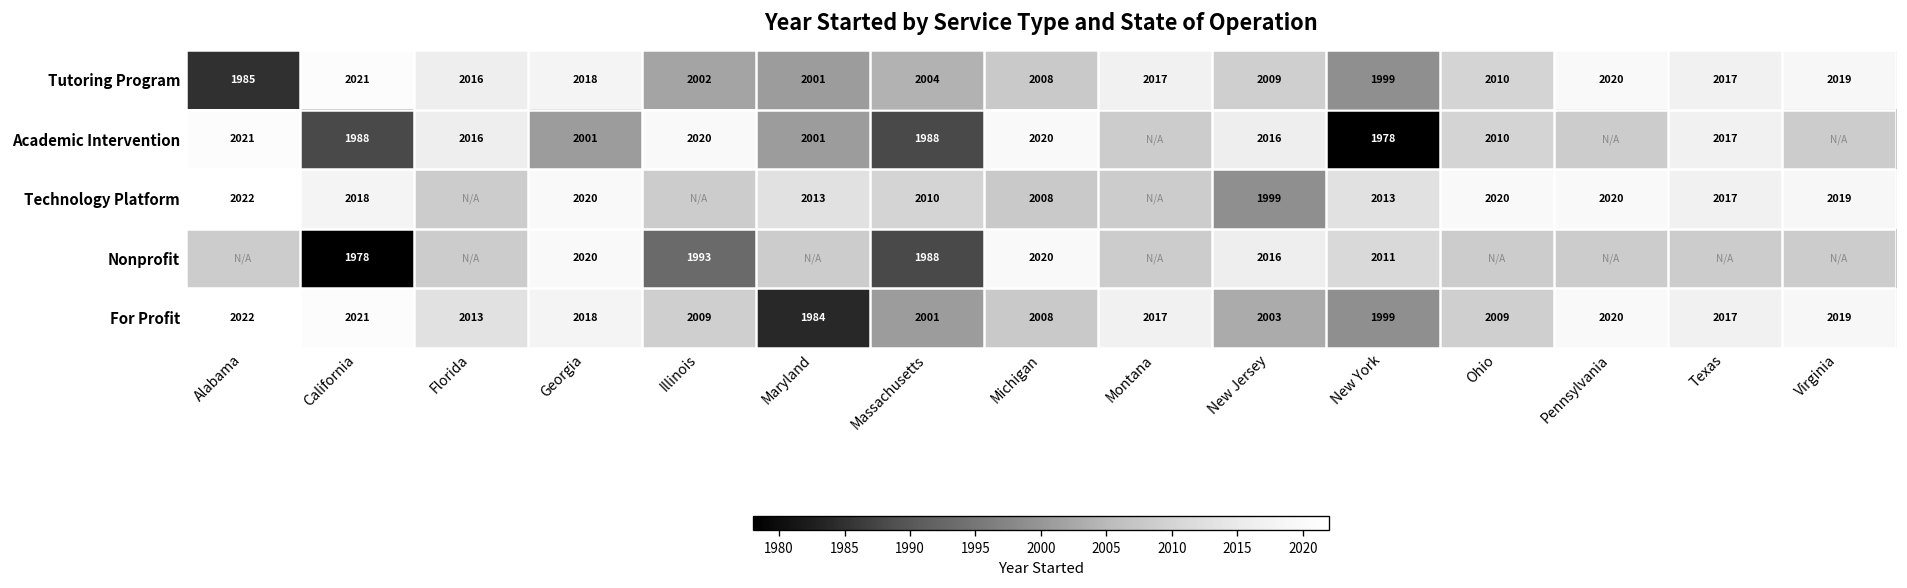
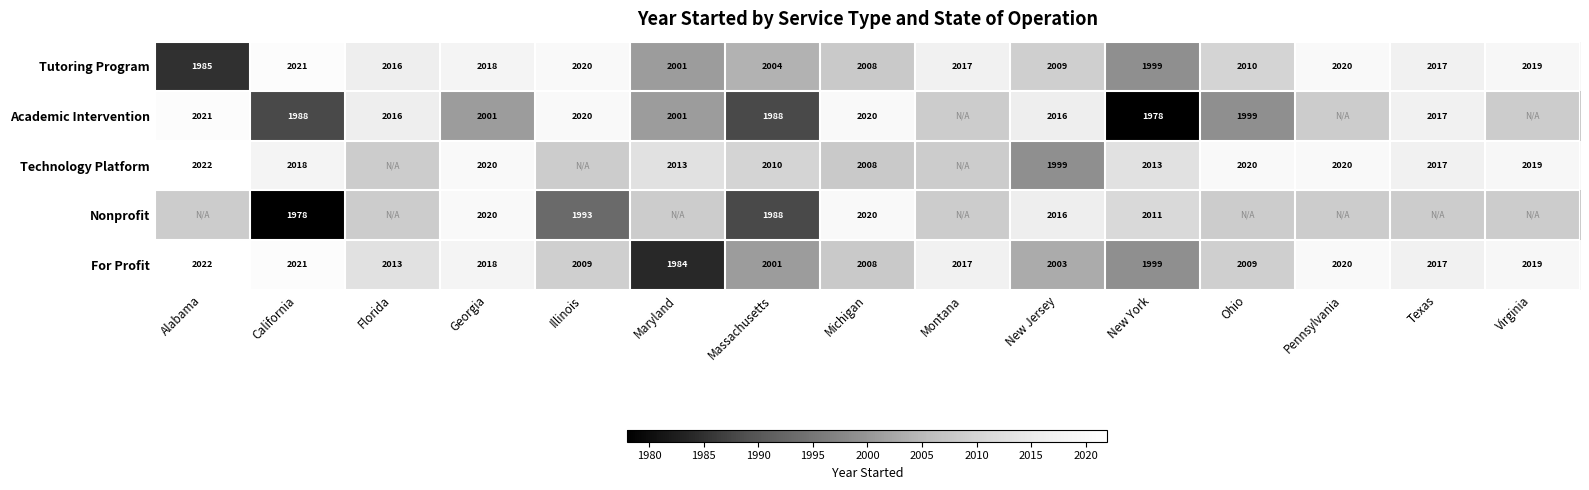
  {
    "Tutoring Program": {
      "Alabama": 1985,
      "California": 2021,
      "Florida": 2016,
      "Georgia": 2018,
-     "Illinois": 2002,
+     "Illinois": 2020,
      "Maryland": 2001,
      "Massachusetts": 2004,
      "Michigan": 2008,
      "Montana": 2017,
      "New Jersey": 2009,
      "New York": 1999,
      "Ohio": 2010,
      "Pennsylvania": 2020,
      "Texas": 2017,
      "Virginia": 2019
    },
    "Academic Intervention": {
      "Alabama": 2021,
      "California": 1988,
      "Florida": 2016,
      "Georgia": 2001,
      "Illinois": 2020,
      "Maryland": 2001,
      "Massachusetts": 1988,
      "Michigan": 2020,
      "New Jersey": 2016,
      "New York": 1978,
-     "Ohio": 2010,
+     "Ohio": 1999,
      "Texas": 2017
    },
    "Technology Platform": {
      "Alabama": 2022,
      "California": 2018,
      "Georgia": 2020,
      "Maryland": 2013,
      "Massachusetts": 2010,
      "Michigan": 2008,
      "New Jersey": 1999,
      "New York": 2013,
      "Ohio": 2020,
      "Pennsylvania": 2020,
      "Texas": 2017,
      "Virginia": 2019
    },
    "Nonprofit": {
      "California": 1978,
      "Georgia": 2020,
      "Illinois": 1993,
      "Massachusetts": 1988,
      "Michigan": 2020,
      "New Jersey": 2016,
      "New York": 2011
    },
    "For Profit": {
      "Alabama": 2022,
      "California": 2021,
      "Florida": 2013,
      "Georgia": 2018,
      "Illinois": 2009,
      "Maryland": 1984,
      "Massachusetts": 2001,
      "Michigan": 2008,
      "Montana": 2017,
      "New Jersey": 2003,
      "New York": 1999,
      "Ohio": 2009,
      "Pennsylvania": 2020,
      "Texas": 2017,
      "Virginia": 2019
    }
  }
